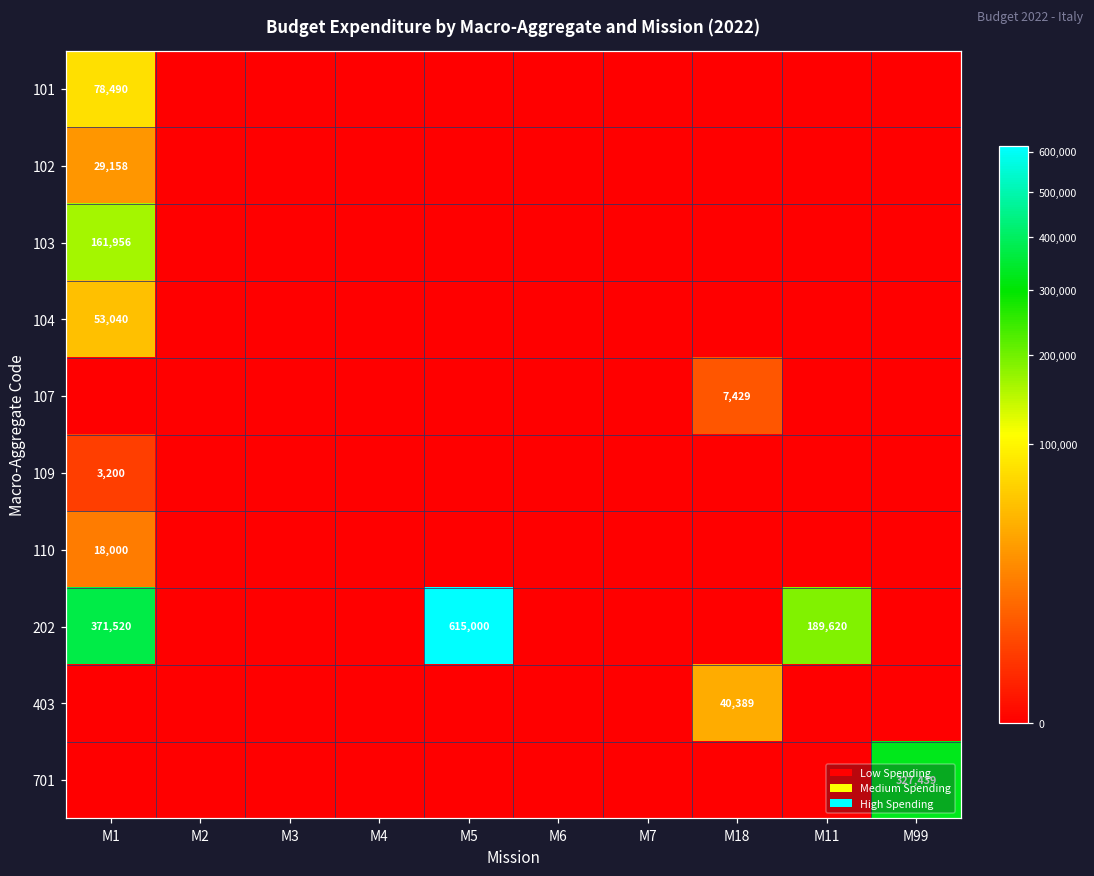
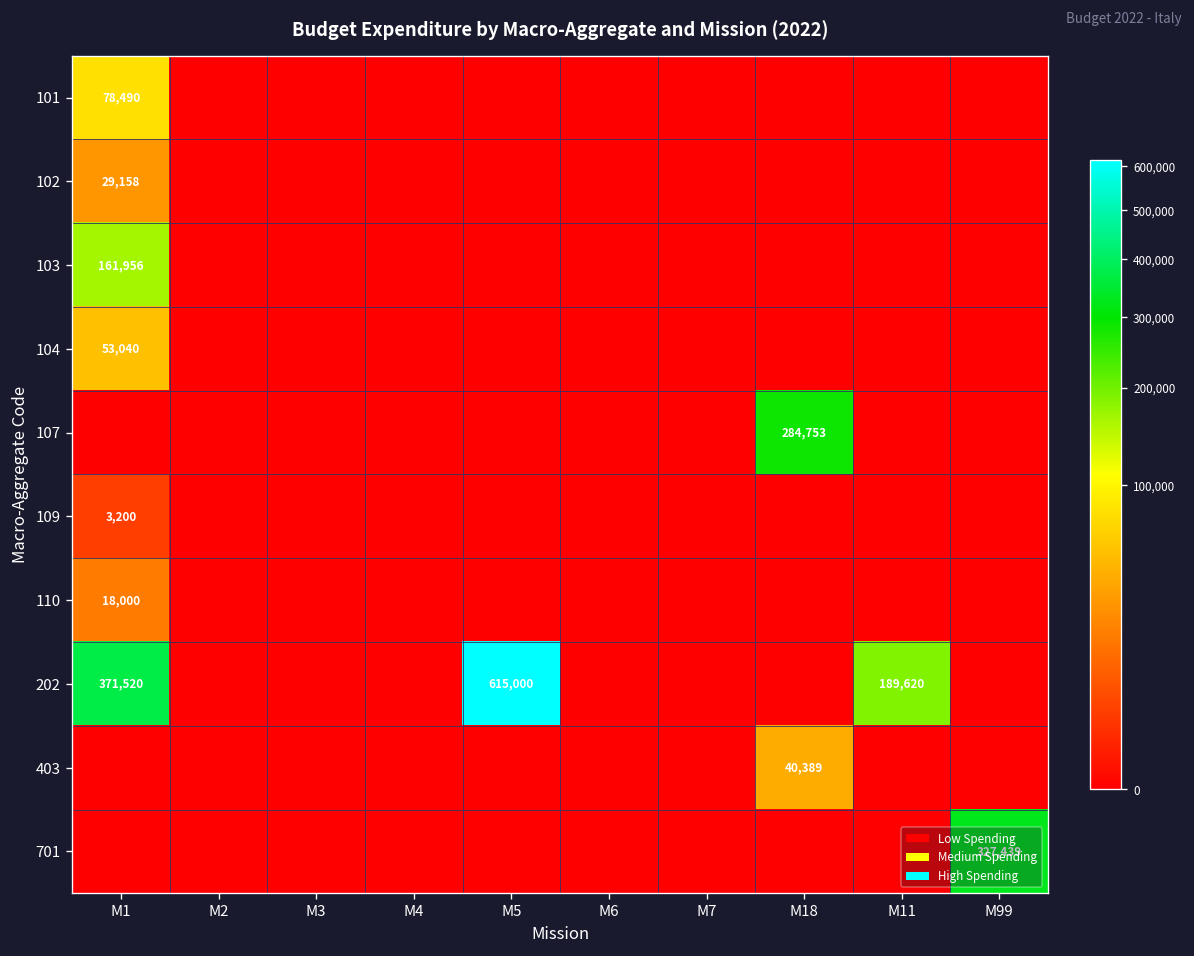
  {
    "101": {
      "M1": "78,490"
    },
    "102": {
      "M1": "29,158"
    },
    "103": {
      "M1": "161,956"
    },
    "104": {
      "M1": "53,040"
    },
    "107": {
-     "M18": "7,429"
+     "M18": "284,753"
    },
    "109": {
      "M1": "3,200"
    },
    "110": {
      "M1": "18,000"
    },
    "202": {
      "M1": "371,520",
      "M5": "615,000",
      "M11": "189,620"
    },
    "403": {
      "M18": "40,389"
    }
  }
